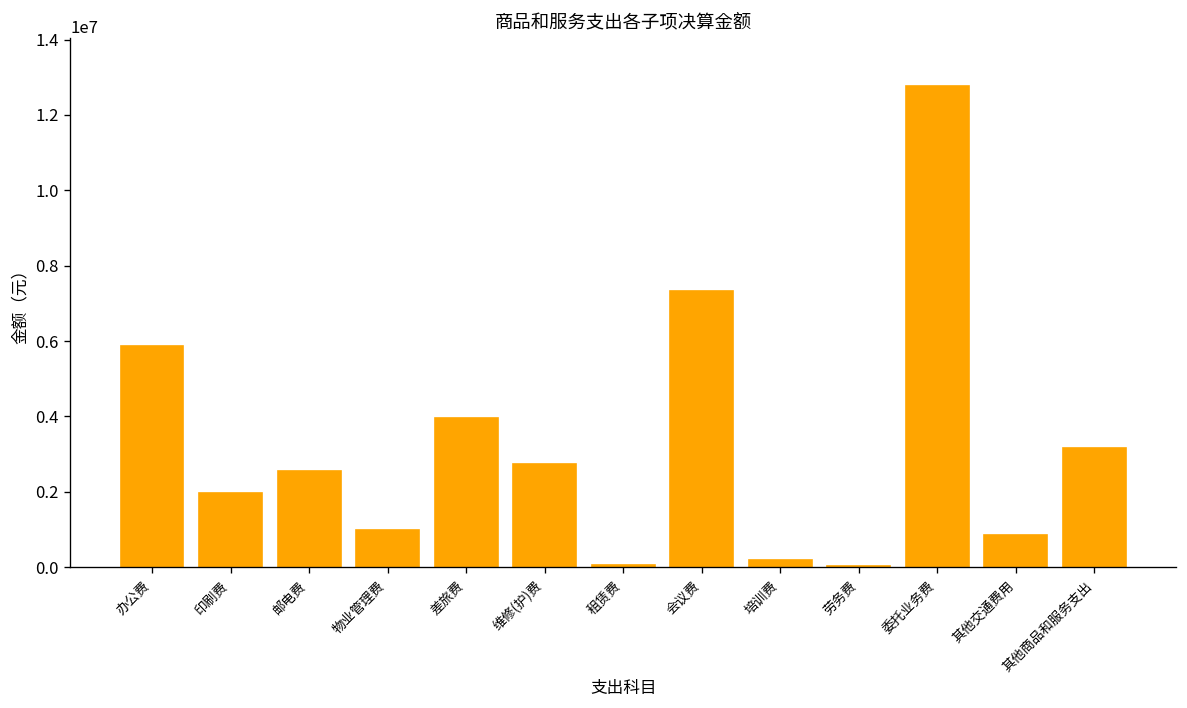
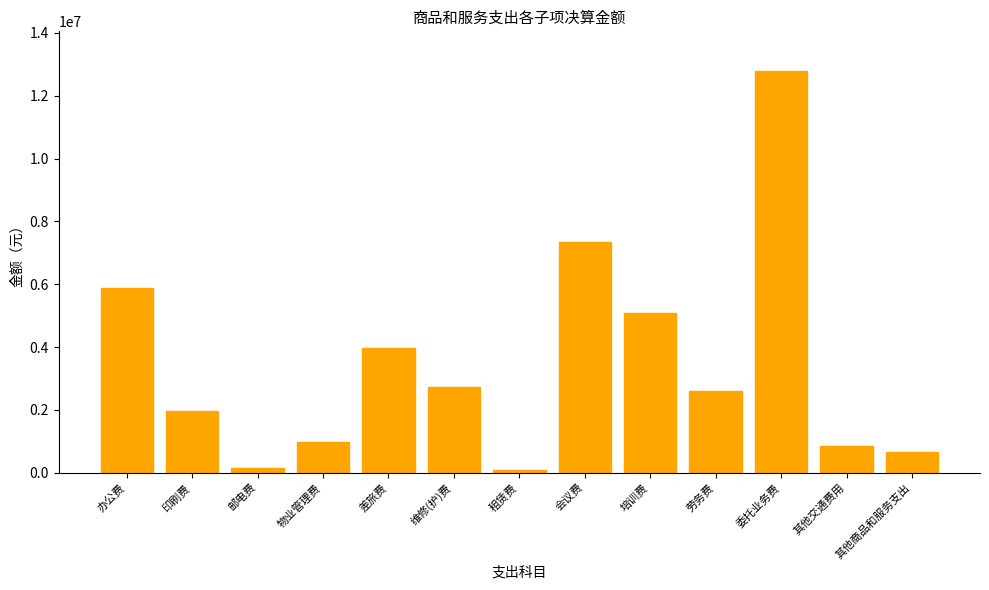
  {
    "办公费": 5900000,
    "印刷费": 2000000,
-   "邮电费": 2500000,
+   "邮电费": 100000,
    "物业管理费": 1000000,
    "差旅费": 4000000,
    "维修(护)费": 2700000,
    "会议费": 7300000,
-   "培训费": 200000,
-   "劳务费": 0,
+   "培训费": 5100000,
+   "劳务费": 2600000,
    "委托业务费": 12800000,
    "其他交通费用": 800000,
-   "其他商品和服务支出": 3200000
+   "其他商品和服务支出": 600000
  }
